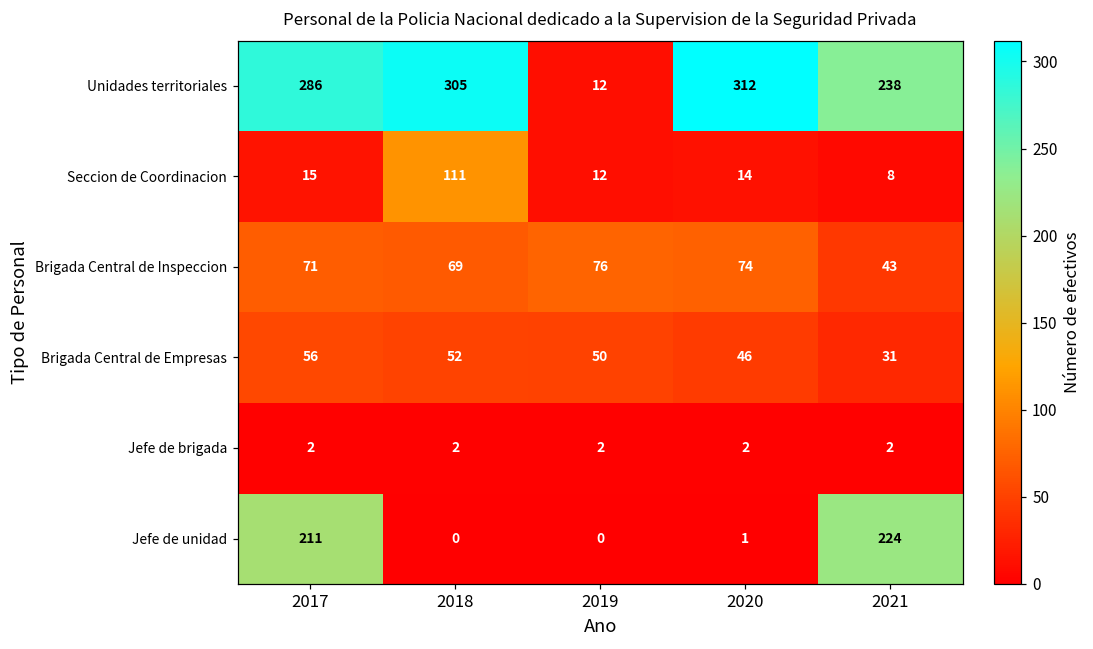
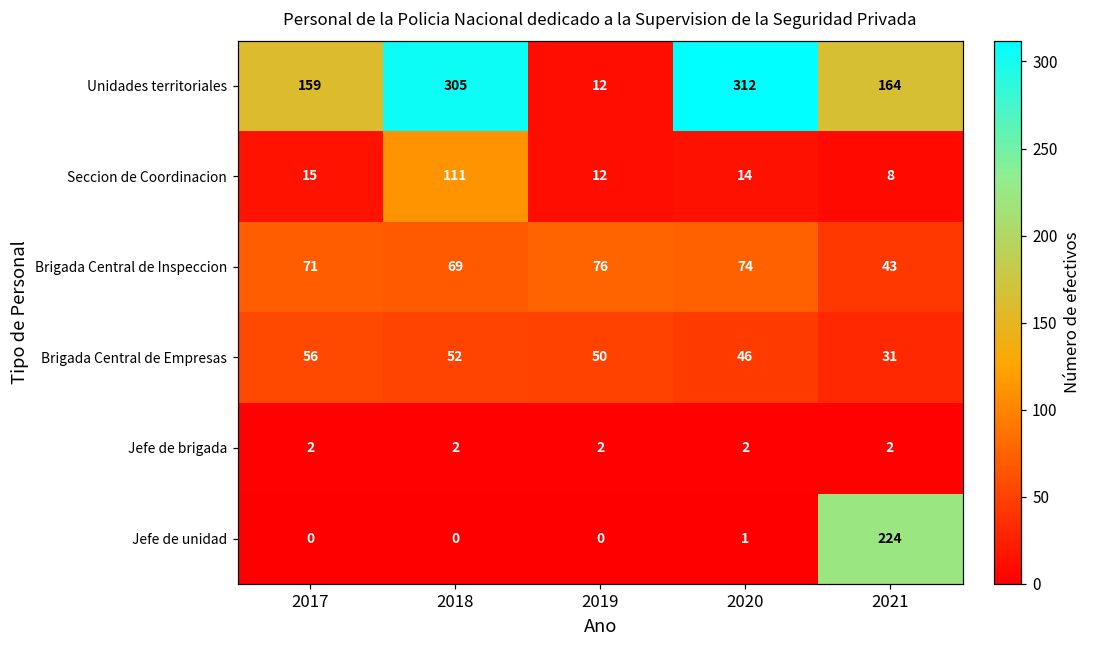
  {
    "Unidades territoriales": {
-     "2017": 286,
+     "2017": 159,
      "2018": 305,
      "2019": 12,
      "2020": 312,
-     "2021": 238
+     "2021": 164
    },
    "Seccion de Coordinacion": {
      "2017": 15,
      "2018": 111,
      "2019": 12,
      "2020": 14,
      "2021": 8
    },
    "Brigada Central de Inspeccion": {
      "2017": 71,
      "2018": 69,
      "2019": 76,
      "2020": 74,
      "2021": 43
    },
    "Brigada Central de Empresas": {
      "2017": 56,
      "2018": 52,
      "2019": 50,
      "2020": 46,
      "2021": 31
    },
    "Jefe de brigada": {
      "2017": 2,
      "2018": 2,
      "2019": 2,
      "2020": 2,
      "2021": 2
    },
    "Jefe de unidad": {
-     "2017": 211,
+     "2017": 0,
      "2018": 0,
      "2019": 0,
      "2020": 1,
      "2021": 224
    }
  }
